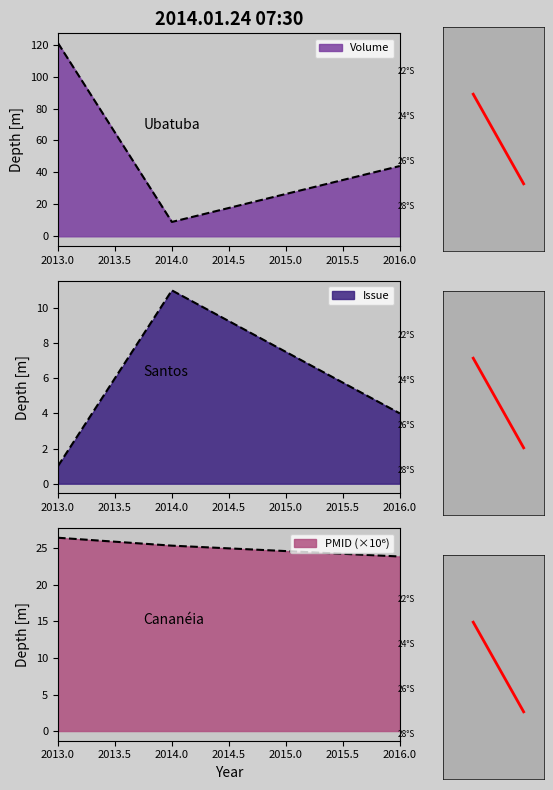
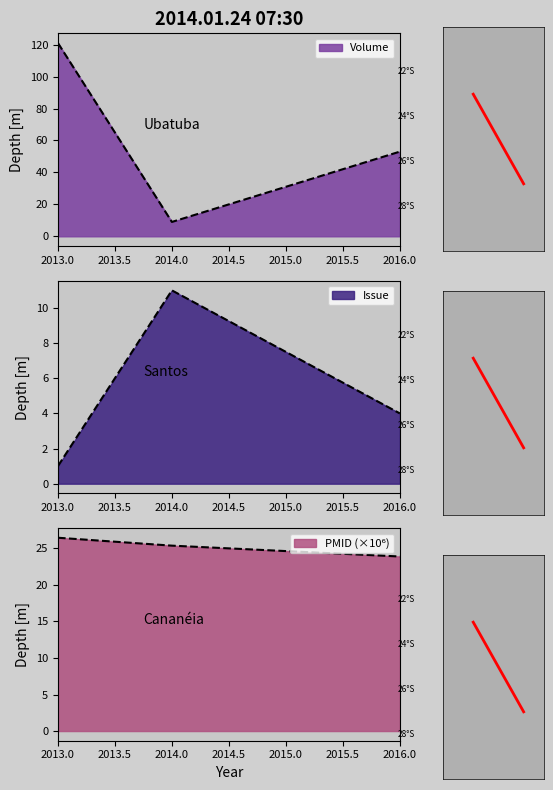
  {
    "2014.01.24 07:30": {
      "2013.0": 121,
      "2014.0": 9,
-     "2016.0": 44
+     "2016.0": 53
    }
  }
